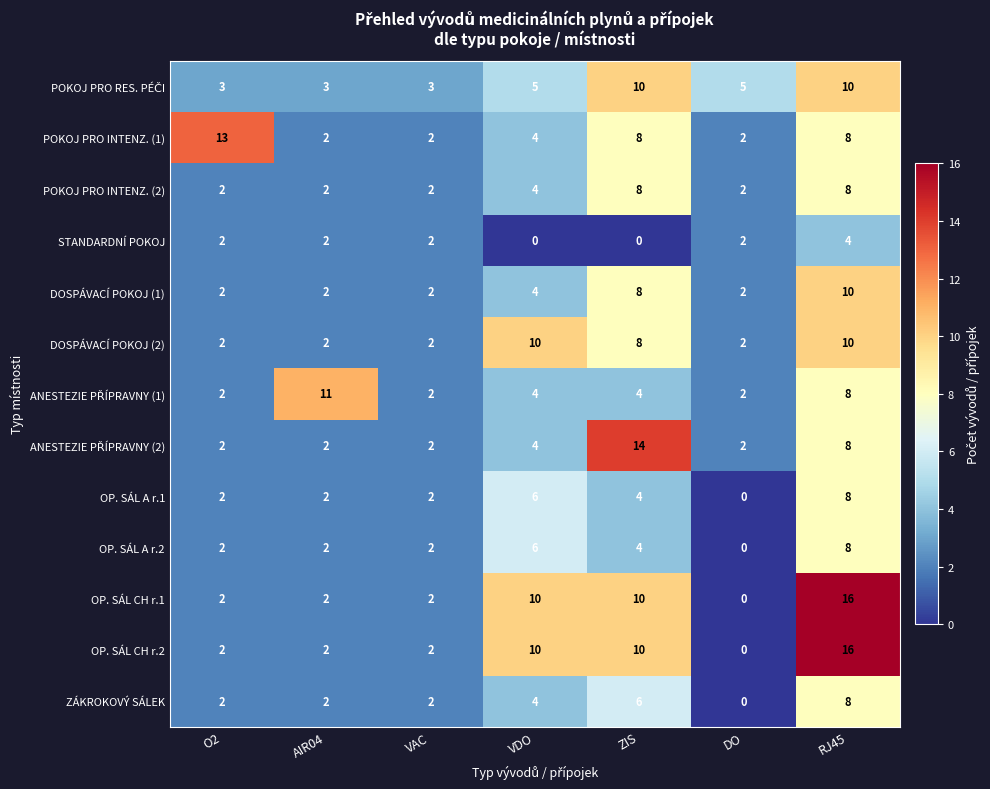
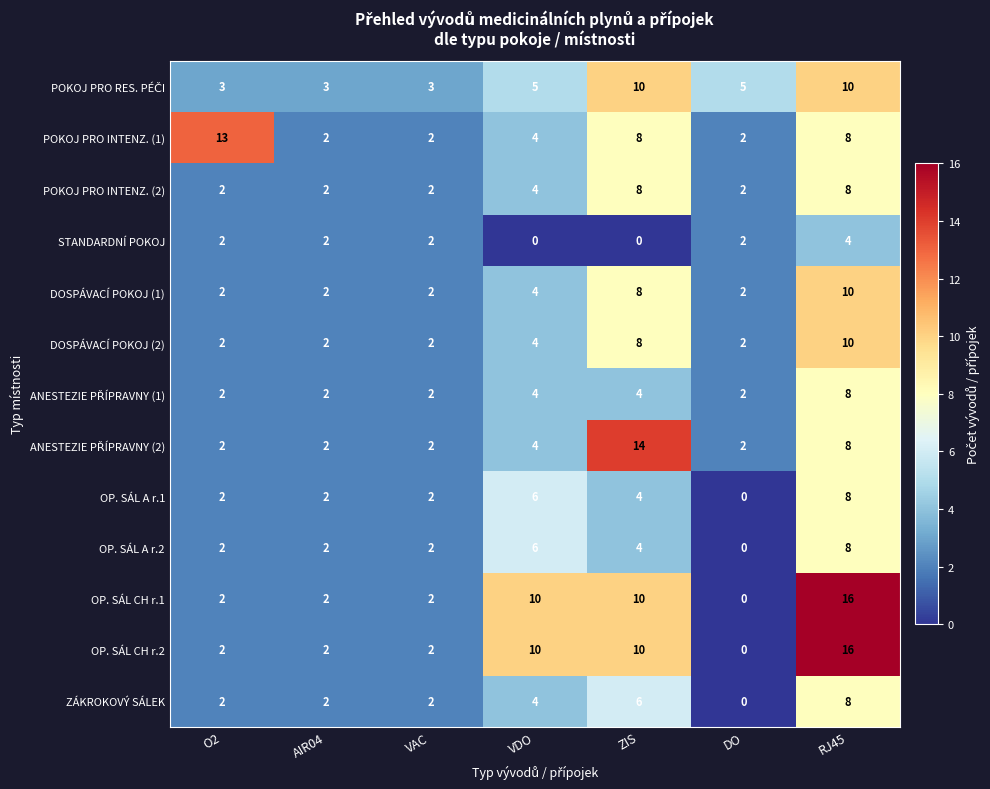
  {
    "POKOJ PRO RES. PÉČI": {
      "O2": 3,
      "AIR04": 3,
      "VAC": 3,
      "VDO": 5,
      "ZIS": 10,
      "DO": 5,
      "RJ45": 10
    },
    "POKOJ PRO INTENZ. (1)": {
      "O2": 13,
      "AIR04": 2,
      "VAC": 2,
      "VDO": 4,
      "ZIS": 8,
      "DO": 2,
      "RJ45": 8
    },
    "POKOJ PRO INTENZ. (2)": {
      "O2": 2,
      "AIR04": 2,
      "VAC": 2,
      "VDO": 4,
      "ZIS": 8,
      "DO": 2,
      "RJ45": 8
    },
    "STANDARDNÍ POKOJ": {
      "O2": 2,
      "AIR04": 2,
      "VAC": 2,
      "VDO": 0,
      "ZIS": 0,
      "DO": 2,
      "RJ45": 4
    },
    "DOSPÁVACÍ POKOJ (1)": {
      "O2": 2,
      "AIR04": 2,
      "VAC": 2,
      "VDO": 4,
      "ZIS": 8,
      "DO": 2,
      "RJ45": 10
    },
    "DOSPÁVACÍ POKOJ (2)": {
      "O2": 2,
      "AIR04": 2,
      "VAC": 2,
-     "VDO": 10,
+     "VDO": 4,
      "ZIS": 8,
      "DO": 2,
      "RJ45": 10
    },
    "ANESTEZIE PŘÍPRAVNY (1)": {
      "O2": 2,
-     "AIR04": 11,
+     "AIR04": 2,
      "VAC": 2,
      "VDO": 4,
      "ZIS": 4,
      "DO": 2,
      "RJ45": 8
    },
    "ANESTEZIE PŘÍPRAVNY (2)": {
      "O2": 2,
      "AIR04": 2,
      "VAC": 2,
      "VDO": 4,
      "ZIS": 14,
      "DO": 2,
      "RJ45": 8
    },
    "OP. SÁL A r.1": {
      "O2": 2,
      "AIR04": 2,
      "VAC": 2,
      "ZIS": 4,
      "DO": 0,
      "RJ45": 8
    },
    "OP. SÁL A r.2": {
      "O2": 2,
      "AIR04": 2,
      "VAC": 2,
      "ZIS": 4,
      "DO": 0,
      "RJ45": 8
    },
    "OP. SÁL CH r.1": {
      "O2": 2,
      "AIR04": 2,
      "VAC": 2,
      "VDO": 10,
      "ZIS": 10,
      "DO": 0,
      "RJ45": 16
    },
    "OP. SÁL CH r.2": {
      "O2": 2,
      "AIR04": 2,
      "VAC": 2,
      "VDO": 10,
      "ZIS": 10,
      "DO": 0,
      "RJ45": 16
    },
    "ZÁKROKOVÝ SÁLEK": {
      "O2": 2,
      "AIR04": 2,
      "VAC": 2,
      "VDO": 4,
      "DO": 0,
      "RJ45": 8
    }
  }
